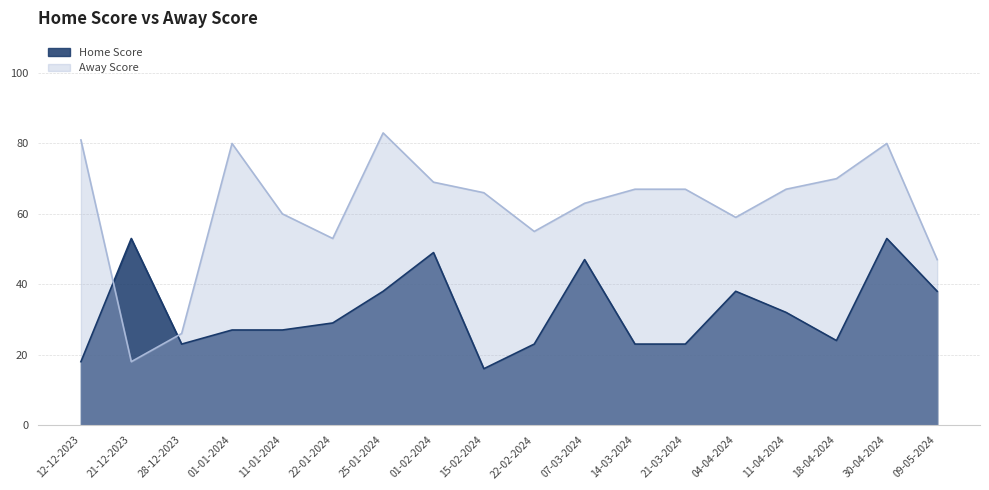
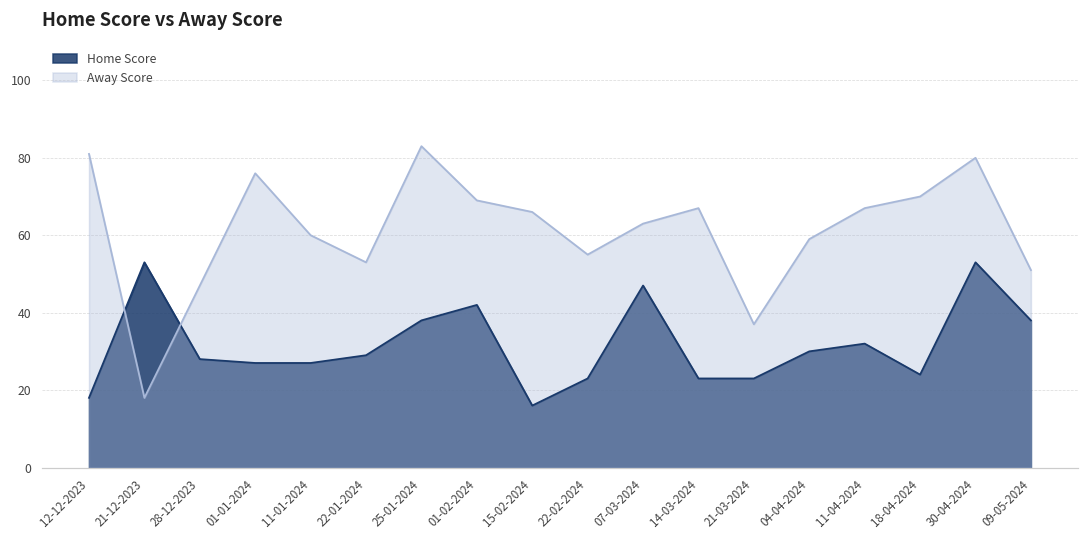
  {
    "Home Score": {
      "12-12-2023": 18,
      "21-12-2023": 53,
-     "28-12-2023": 23,
+     "28-12-2023": 28,
      "01-01-2024": 27,
      "11-01-2024": 27,
      "22-01-2024": 29,
      "25-01-2024": 38,
-     "01-02-2024": 49,
+     "01-02-2024": 42,
      "15-02-2024": 16,
      "22-02-2024": 23,
      "07-03-2024": 47,
      "14-03-2024": 23,
      "21-03-2024": 23,
-     "04-04-2024": 38,
+     "04-04-2024": 30,
      "11-04-2024": 32,
      "18-04-2024": 24,
      "30-04-2024": 53,
      "09-05-2024": 38
    },
    "Away Score": {
      "12-12-2023": 81,
      "21-12-2023": 18,
-     "28-12-2023": 26,
-     "01-01-2024": 80,
+     "28-12-2023": 47,
+     "01-01-2024": 76,
      "11-01-2024": 60,
      "22-01-2024": 53,
      "25-01-2024": 83,
      "01-02-2024": 69,
      "15-02-2024": 66,
      "22-02-2024": 55,
      "07-03-2024": 63,
      "14-03-2024": 67,
-     "21-03-2024": 67,
+     "21-03-2024": 37,
      "04-04-2024": 59,
      "11-04-2024": 67,
      "18-04-2024": 70,
      "30-04-2024": 80,
-     "09-05-2024": 47
+     "09-05-2024": 51
    }
  }
